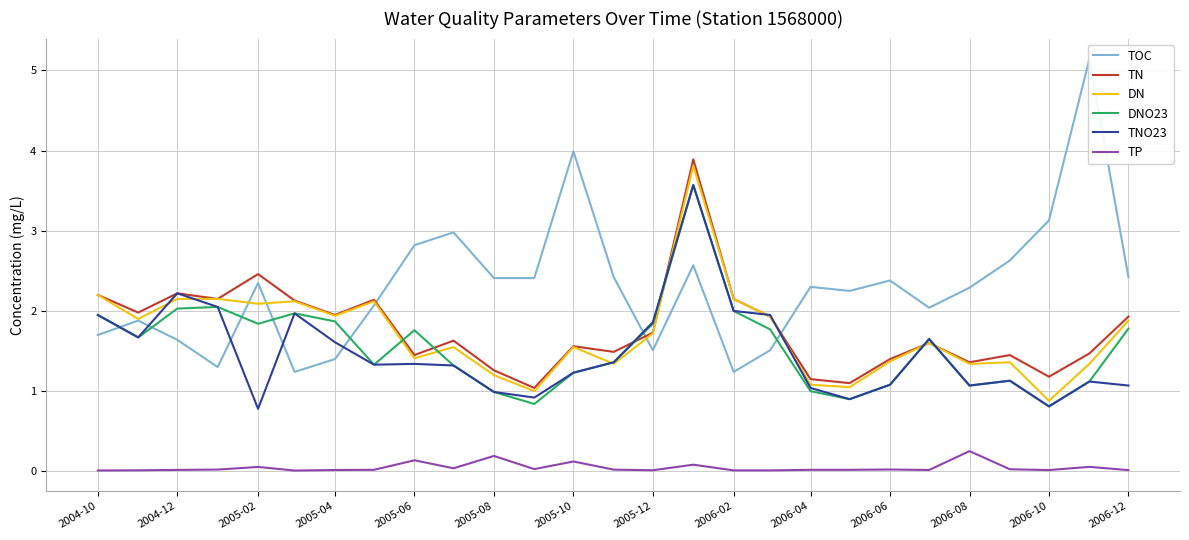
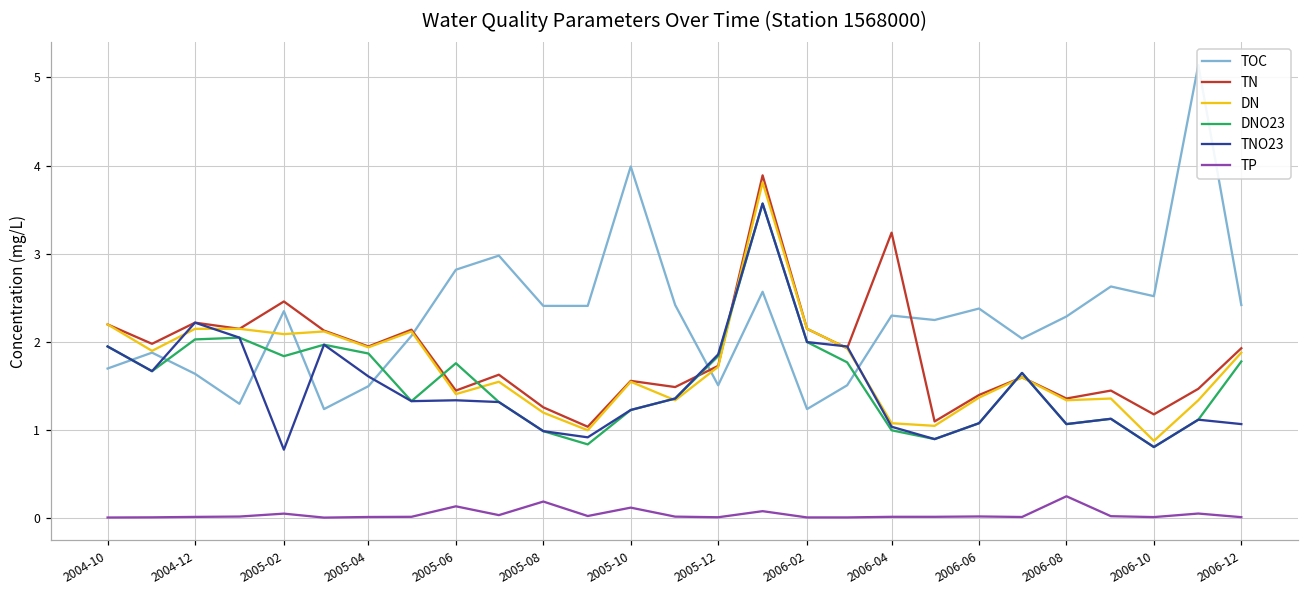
  {
    "TOC": {
      "2004-10": 1.7,
      "2004-12": 1.6,
      "2005-02": 2.4,
-     "2005-04": 1.4,
+     "2005-04": 1.5,
      "2005-06": 2.8,
      "2005-08": 2.4,
      "2005-10": 4.0,
      "2005-12": 1.5,
      "2006-02": 1.2,
      "2006-04": 2.3,
      "2006-06": 2.4,
      "2006-08": 2.3,
-     "2006-10": 3.1,
+     "2006-10": 2.5,
      "2006-12": 2.4
    },
    "TN": {
      "2005-02": 2.5,
      "2005-06": 1.5,
      "2005-08": 1.3,
-     "2006-04": 1.2,
+     "2006-04": 3.2,
      "2006-10": 1.2,
      "2006-12": 1.9
    },
    "DN": {
      "2004-12": 2.2,
      "2005-02": 2.1,
      "2005-06": 1.4,
      "2005-08": 1.2,
      "2006-04": 1.1,
      "2006-10": 0.9,
      "2006-12": 1.9
    },
    "DNO23": {
      "2004-12": 2.0,
      "2005-02": 1.8,
      "2005-04": 1.9,
      "2005-06": 1.8,
      "2006-04": 1.0,
      "2006-12": 1.8
    },
    "TNO23": {
      "2005-02": 0.8,
      "2005-04": 1.6,
      "2005-06": 1.3,
      "2006-04": 1.0,
      "2006-12": 1.1
    },
    "TP": {
      "2004-10": 0.0,
      "2004-12": 0.0,
      "2005-02": 0.1,
      "2005-04": 0.0,
      "2005-06": 0.1,
      "2005-08": 0.2,
      "2005-10": 0.1,
      "2005-12": 0.0,
      "2006-02": 0.0,
      "2006-04": 0.0,
      "2006-06": 0.0,
      "2006-08": 0.3,
      "2006-10": 0.0,
      "2006-12": 0.0
    }
  }
